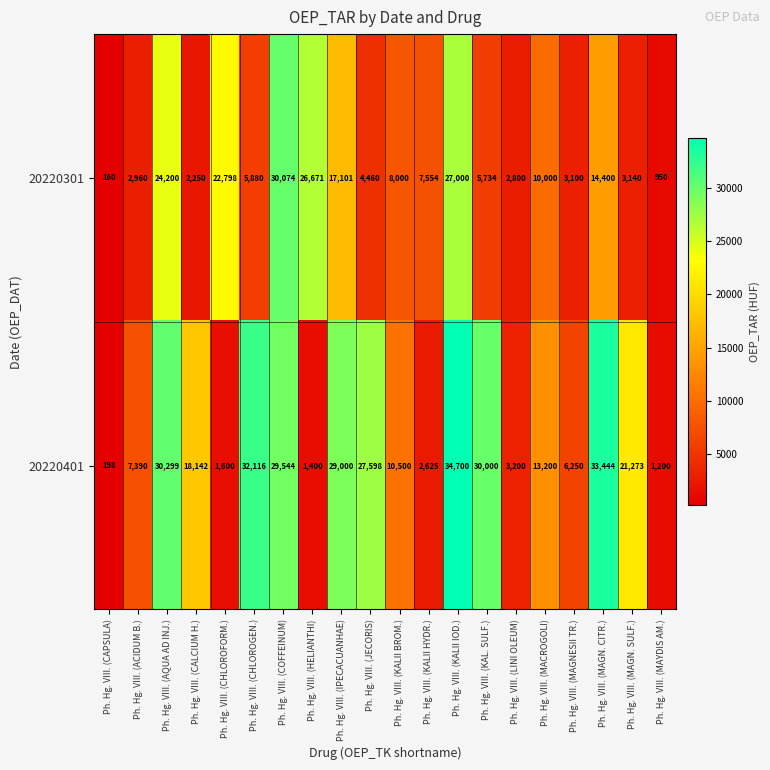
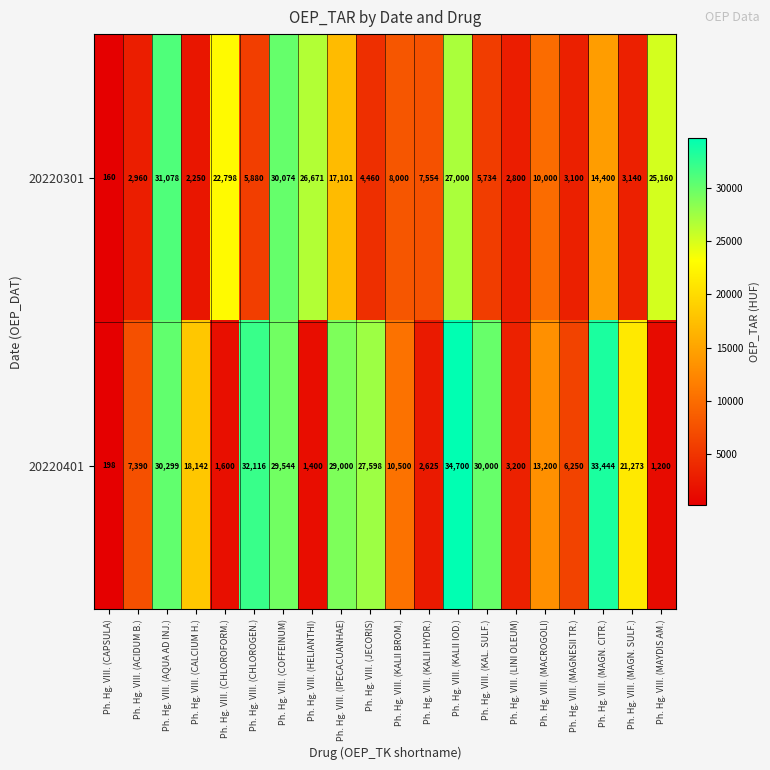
  {
    "20220301": {
      "Ph. Hg. VIII. (CAPSULA)": "160",
      "Ph. Hg. VIII. (ACIDUM B.)": "2,960",
-     "Ph. Hg. VIII. (AQUA AD INJ.)": "24,200",
+     "Ph. Hg. VIII. (AQUA AD INJ.)": "31,078",
      "Ph. Hg. VIII. (CALCIUM H.)": "2,250",
      "Ph. Hg. VIII. (CHLOROFORM.)": "22,798",
      "Ph. Hg. VIII. (CHLOROGEN.)": "5,880",
      "Ph. Hg. VIII. (COFFEINUM)": "30,074",
      "Ph. Hg. VIII. (HELIANTHI)": "26,671",
      "Ph. Hg. VIII. (IPECACUANHAE)": "17,101",
      "Ph. Hg. VIII. (JECORIS)": "4,460",
      "Ph. Hg. VIII. (KALII BROM.)": "8,000",
      "Ph. Hg. VIII. (KALII HYDR.)": "7,554",
      "Ph. Hg. VIII. (KALII IOD.)": "27,000",
      "Ph. Hg. VIII. (KAL. SULF.)": "5,734",
      "Ph. Hg. VIII. (LINI OLEUM)": "2,800",
      "Ph. Hg. VIII. (MACROGOLI)": "10,000",
      "Ph. Hg. VIII. (MAGNESII TR.)": "3,100",
      "Ph. Hg. VIII. (MAGN. CITR.)": "14,400",
      "Ph. Hg. VIII. (MAGN. SULF.)": "3,140",
-     "Ph. Hg. VIII. (MAYDIS AM.)": "950"
+     "Ph. Hg. VIII. (MAYDIS AM.)": "25,160"
    },
    "20220401": {
      "Ph. Hg. VIII. (CAPSULA)": "198",
      "Ph. Hg. VIII. (ACIDUM B.)": "7,390",
      "Ph. Hg. VIII. (AQUA AD INJ.)": "30,299",
      "Ph. Hg. VIII. (CALCIUM H.)": "18,142",
      "Ph. Hg. VIII. (CHLOROFORM.)": "1,600",
      "Ph. Hg. VIII. (CHLOROGEN.)": "32,116",
      "Ph. Hg. VIII. (COFFEINUM)": "29,544",
      "Ph. Hg. VIII. (HELIANTHI)": "1,400",
      "Ph. Hg. VIII. (IPECACUANHAE)": "29,000",
      "Ph. Hg. VIII. (JECORIS)": "27,598",
      "Ph. Hg. VIII. (KALII BROM.)": "10,500",
      "Ph. Hg. VIII. (KALII HYDR.)": "2,625",
      "Ph. Hg. VIII. (KALII IOD.)": "34,700",
      "Ph. Hg. VIII. (KAL. SULF.)": "30,000",
      "Ph. Hg. VIII. (LINI OLEUM)": "3,200",
      "Ph. Hg. VIII. (MACROGOLI)": "13,200",
      "Ph. Hg. VIII. (MAGNESII TR.)": "6,250",
      "Ph. Hg. VIII. (MAGN. CITR.)": "33,444",
      "Ph. Hg. VIII. (MAGN. SULF.)": "21,273",
      "Ph. Hg. VIII. (MAYDIS AM.)": "1,200"
    }
  }
